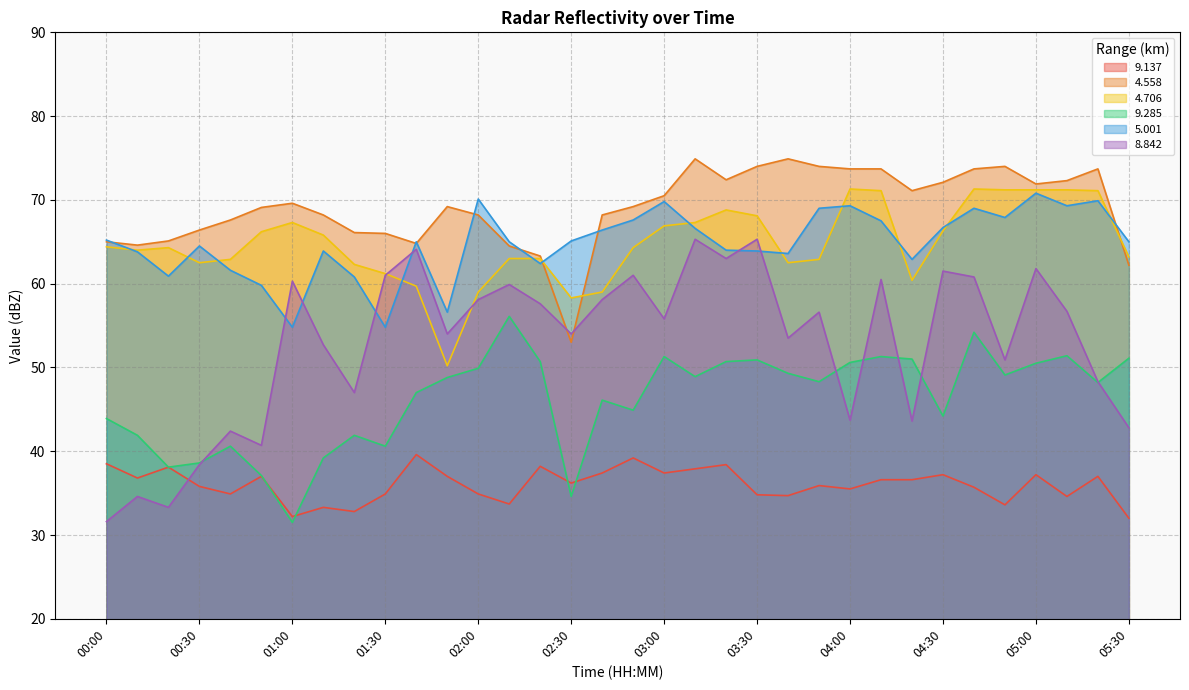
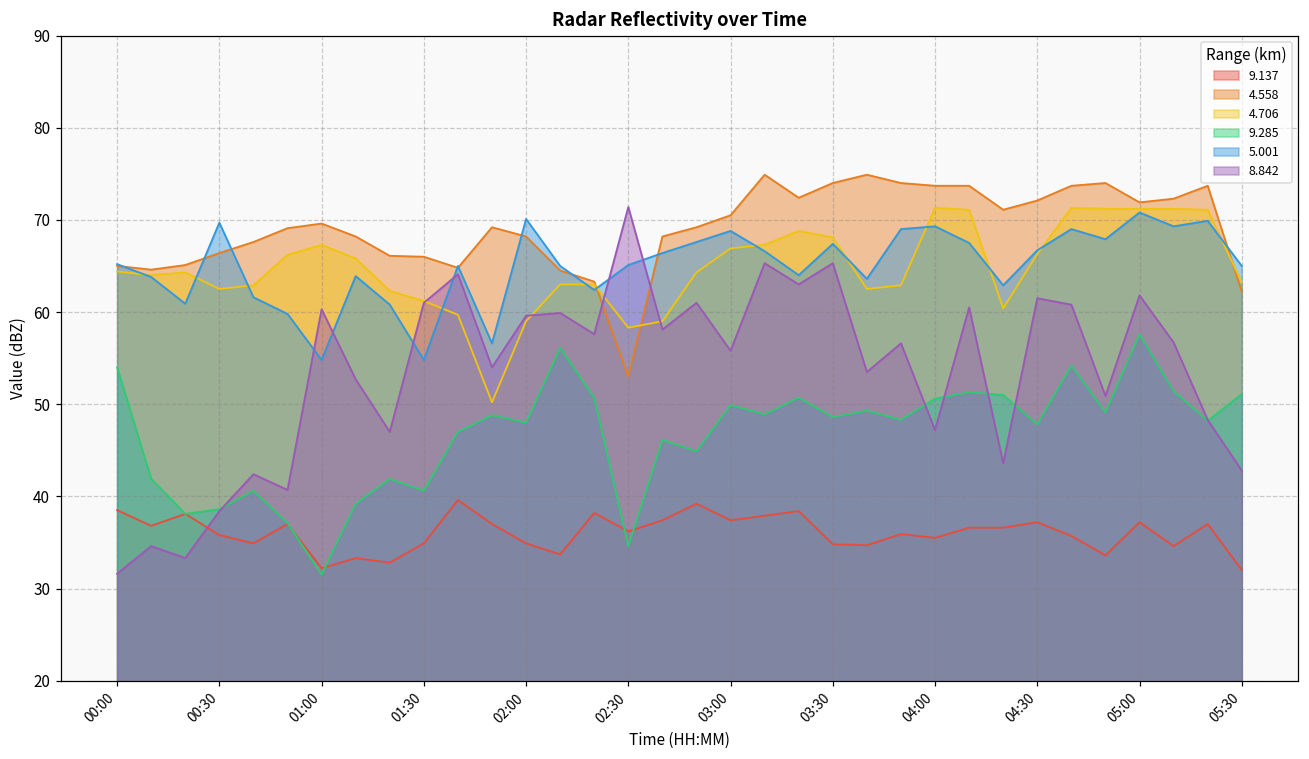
  {
    "9.285": {
-     "00:00": 44,
+     "00:00": 54,
      "01:00": 32,
      "01:30": 41,
-     "02:00": 50,
+     "02:00": 48,
      "02:30": 35,
-     "03:00": 51,
-     "03:30": 51,
+     "03:00": 50,
+     "03:30": 49,
      "04:00": 51,
-     "04:30": 44,
-     "05:00": 51,
+     "04:30": 48,
+     "05:00": 58,
      "05:30": 51
    },
    "5.001": {
-     "00:30": 65,
+     "00:30": 70,
      "01:00": 55,
      "01:30": 55,
      "02:00": 70,
      "02:30": 65,
-     "03:00": 70,
-     "03:30": 64,
+     "03:00": 69,
+     "03:30": 67,
      "04:00": 69,
      "04:30": 67,
      "05:00": 71,
      "05:30": 65
    },
    "8.842": {
      "00:00": 32,
      "01:00": 60,
-     "02:00": 58,
-     "02:30": 54,
+     "02:00": 60,
+     "02:30": 71,
      "03:00": 56,
      "03:30": 65,
-     "04:00": 44,
+     "04:00": 47,
      "04:30": 62,
      "05:00": 62,
      "05:30": 43
    }
  }
